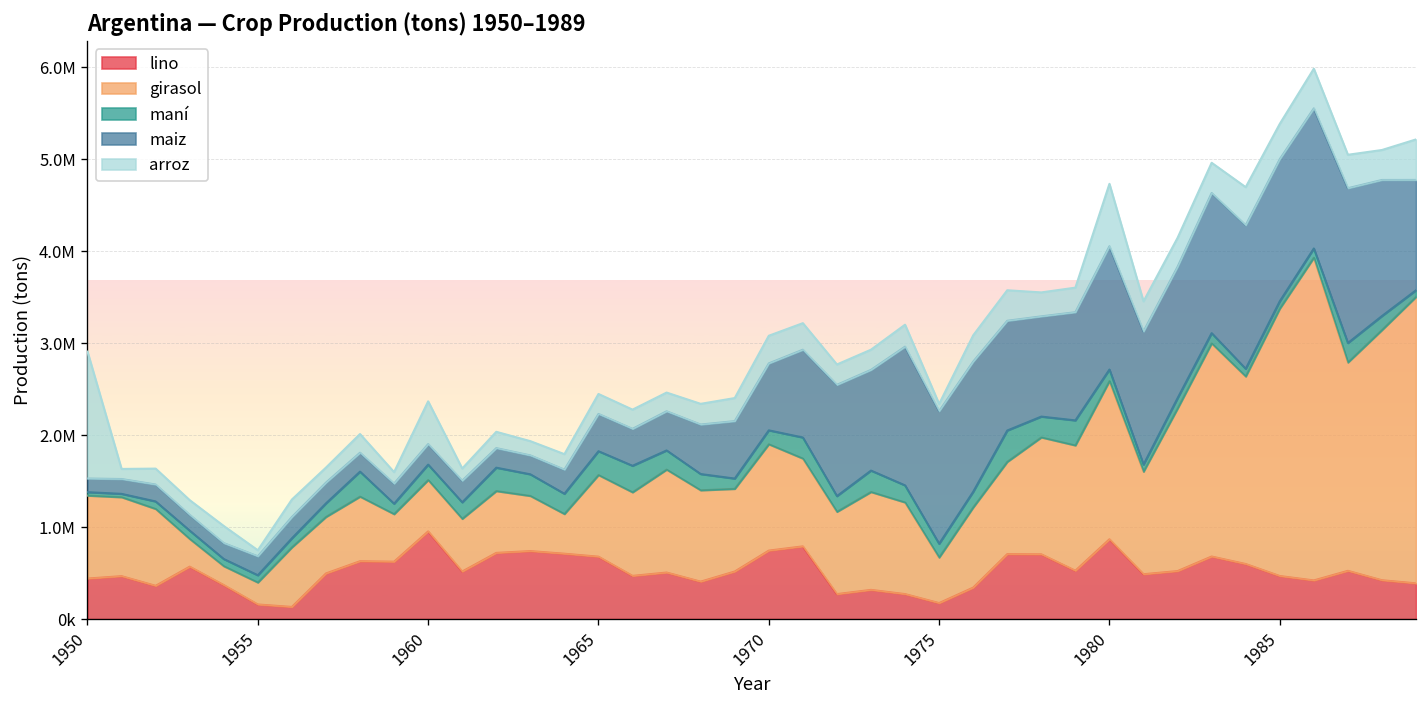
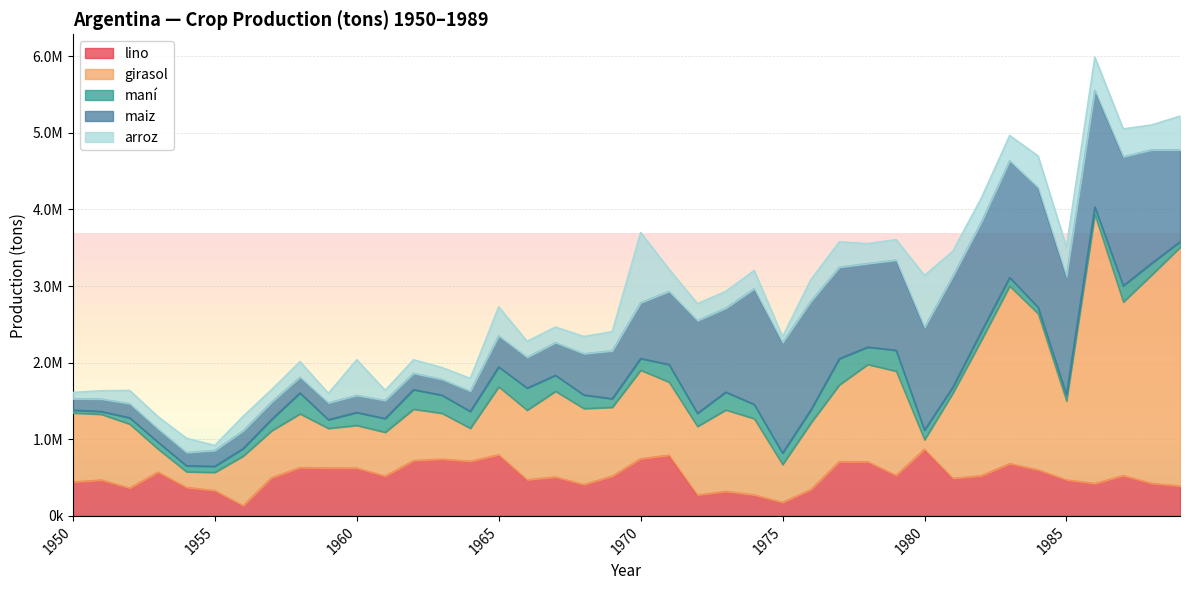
  {
    "lino": {
      "1950": 400000,
-     "1955": 200000,
-     "1960": 1000000,
-     "1965": 700000,
+     "1955": 300000,
+     "1960": 600000,
+     "1965": 800000,
      "1970": 700000,
      "1975": 200000,
      "1980": 900000,
      "1985": 500000
    },
    "girasol": {
      "1950": 900000,
      "1955": 200000,
      "1960": 600000,
      "1965": 900000,
      "1970": 1200000,
      "1975": 500000,
-     "1980": 1700000,
-     "1985": 2900000
+     "1980": 100000,
+     "1985": 1000000
    },
    "arroz": {
-     "1950": 1400000,
+     "1950": 100000,
      "1955": 100000,
      "1960": 500000,
-     "1965": 200000,
-     "1970": 300000,
+     "1965": 400000,
+     "1970": 900000,
      "1975": 100000,
      "1980": 700000,
      "1985": 400000
    }
  }
